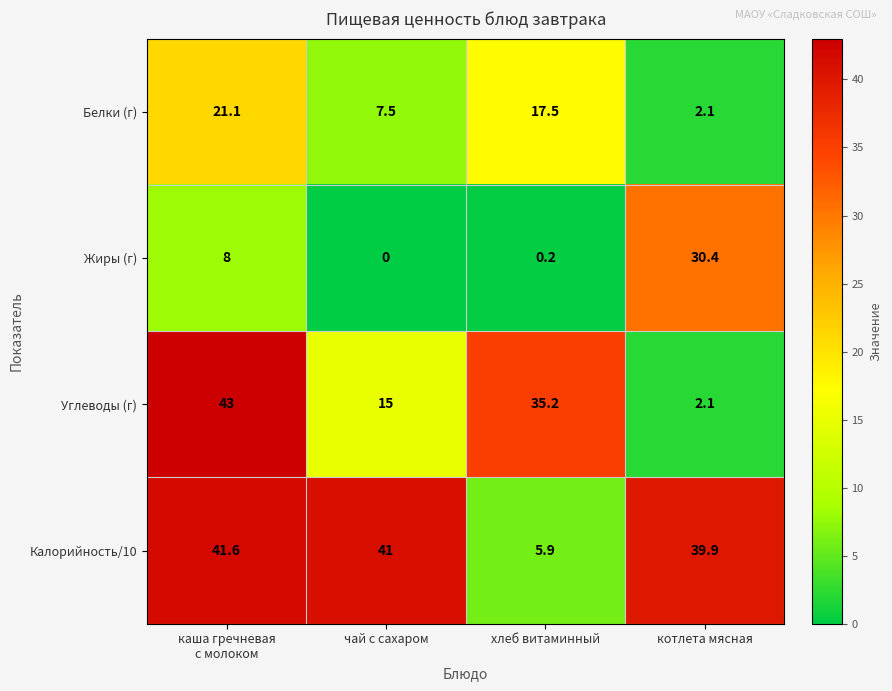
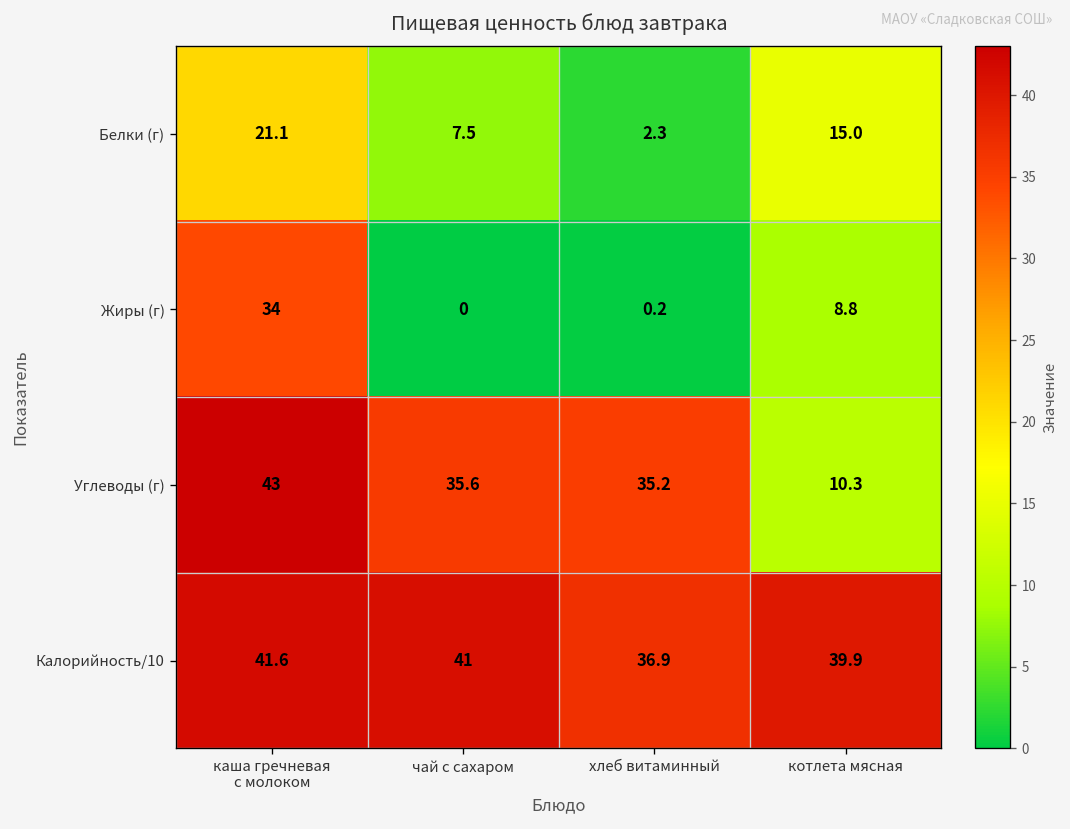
  {
    "Белки (г)": {
      "каша гречневая с молоком": 21.1,
      "чай с сахаром": 7.5,
-     "хлеб витаминный": 17.5,
-     "котлета мясная": 2.1
+     "хлеб витаминный": 2.3,
+     "котлета мясная": 15.0
    },
    "Жиры (г)": {
-     "каша гречневая с молоком": 8,
+     "каша гречневая с молоком": 34,
      "чай с сахаром": 0,
      "хлеб витаминный": 0.2,
-     "котлета мясная": 30.4
+     "котлета мясная": 8.8
    },
    "Углеводы (г)": {
      "каша гречневая с молоком": 43,
-     "чай с сахаром": 15,
+     "чай с сахаром": 35.6,
      "хлеб витаминный": 35.2,
-     "котлета мясная": 2.1
+     "котлета мясная": 10.3
    },
    "Калорийность/10": {
      "каша гречневая с молоком": 41.6,
      "чай с сахаром": 41,
-     "хлеб витаминный": 5.9,
+     "хлеб витаминный": 36.9,
      "котлета мясная": 39.9
    }
  }
